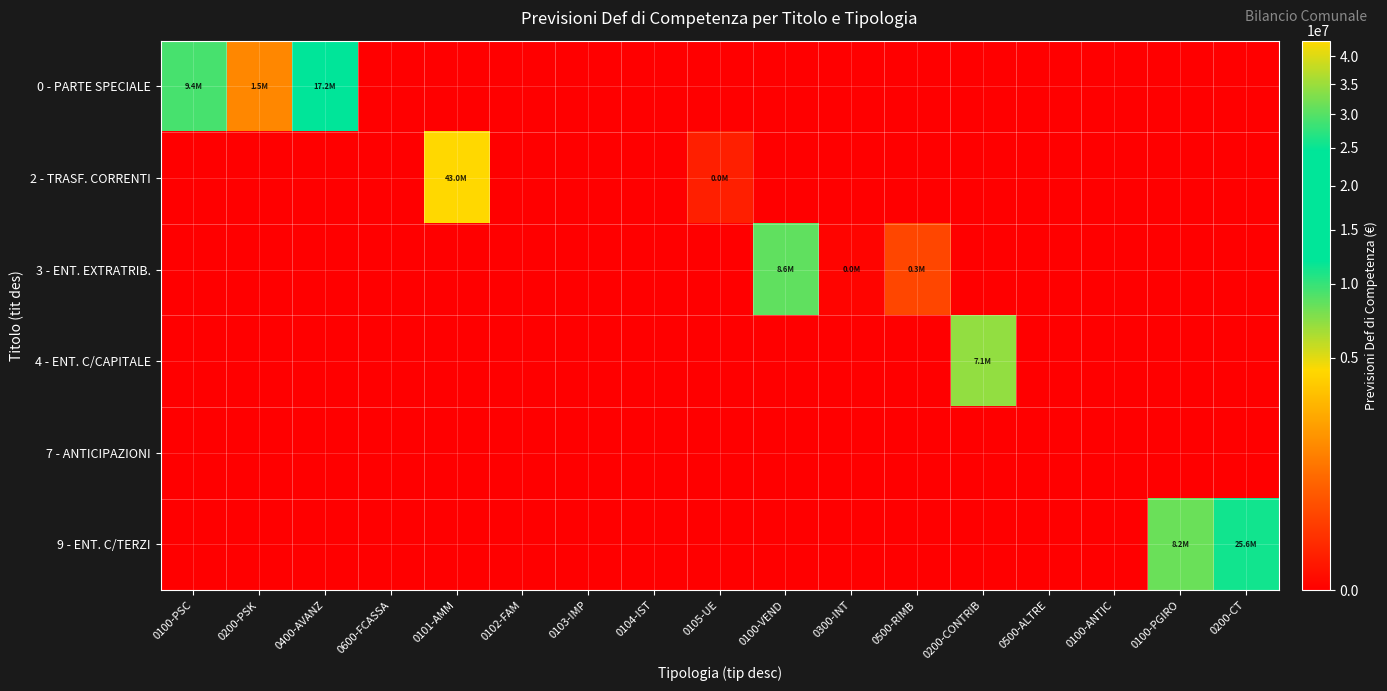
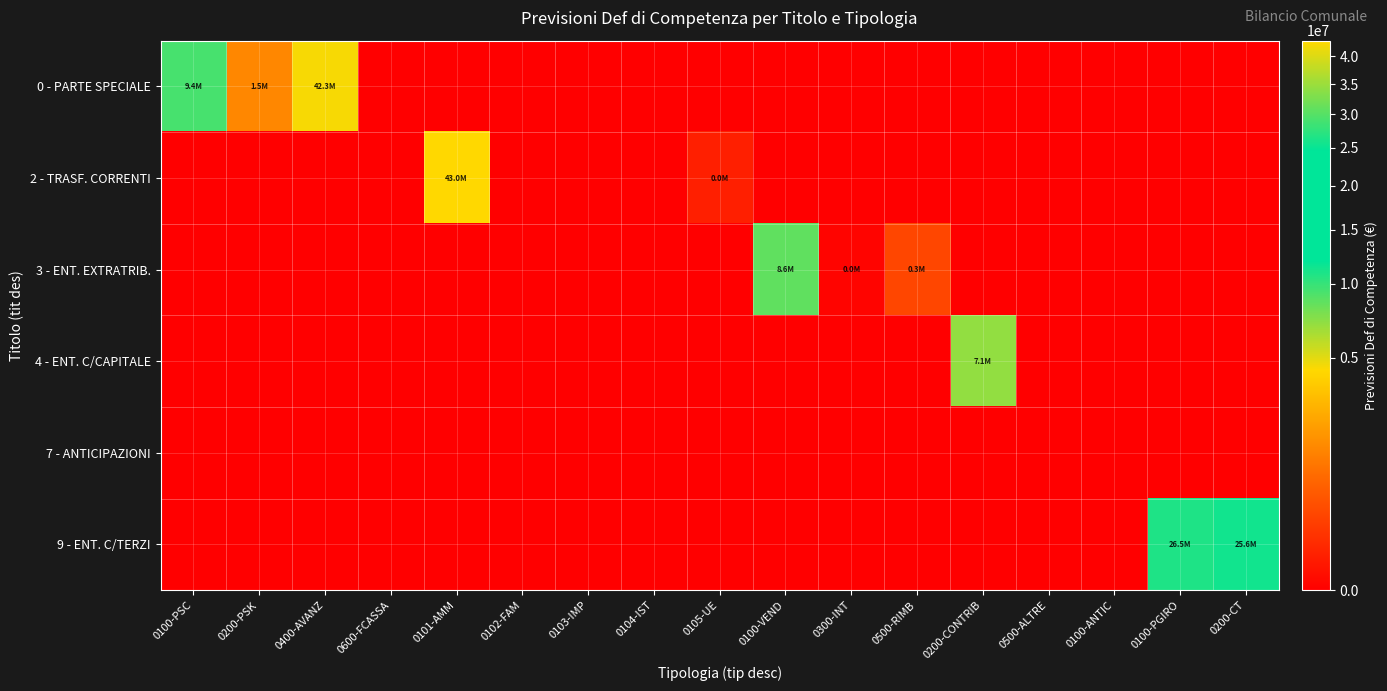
  {
    "0 - PARTE SPECIALE": {
      "0100-PSC": "9.4M",
      "0200-PSK": "1.5M",
-     "0400-AVANZ": "17.2M"
+     "0400-AVANZ": "42.3M"
    },
    "2 - TRASF. CORRENTI": {
      "0101-AMM": "43.0M",
      "0105-UE": "0.0M"
    },
    "3 - ENT. EXTRATRIB.": {
      "0100-VEND": "8.6M",
      "0300-INT": "0.0M",
      "0500-RIMB": "0.3M"
    },
    "4 - ENT. C/CAPITALE": {
      "0200-CONTRIB": "7.1M"
    },
    "9 - ENT. C/TERZI": {
-     "0100-PGIRO": "8.2M",
+     "0100-PGIRO": "26.5M",
      "0200-CT": "25.6M"
    }
  }
